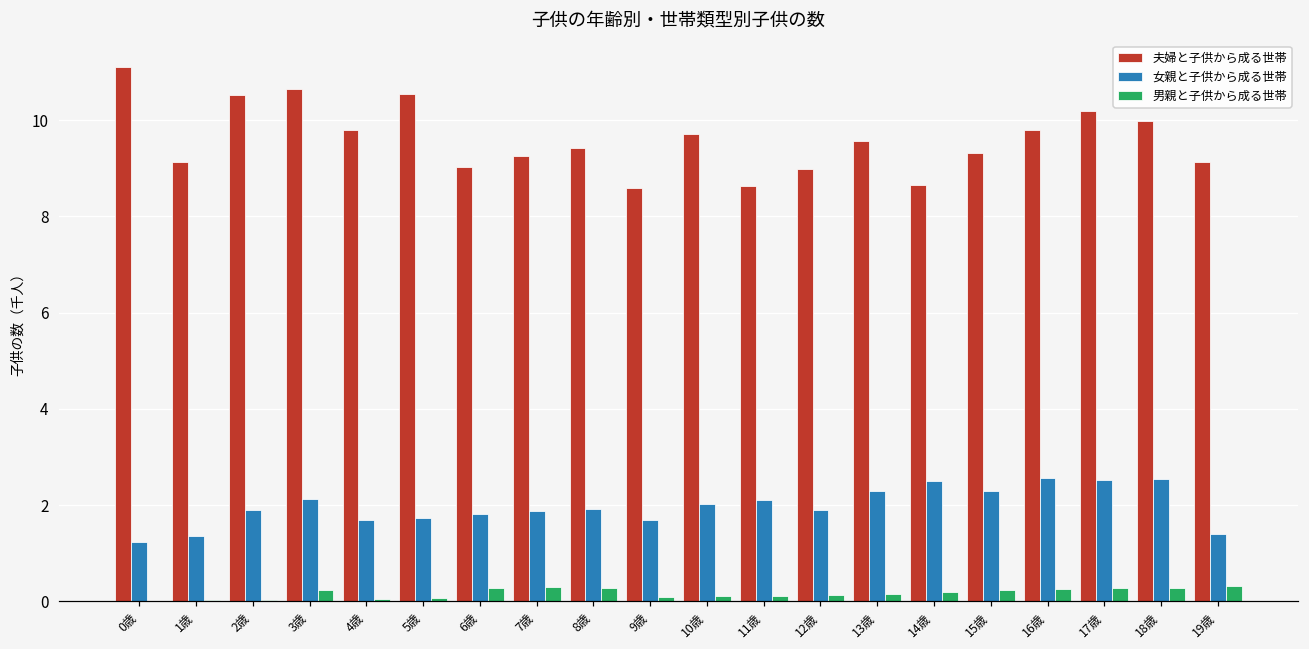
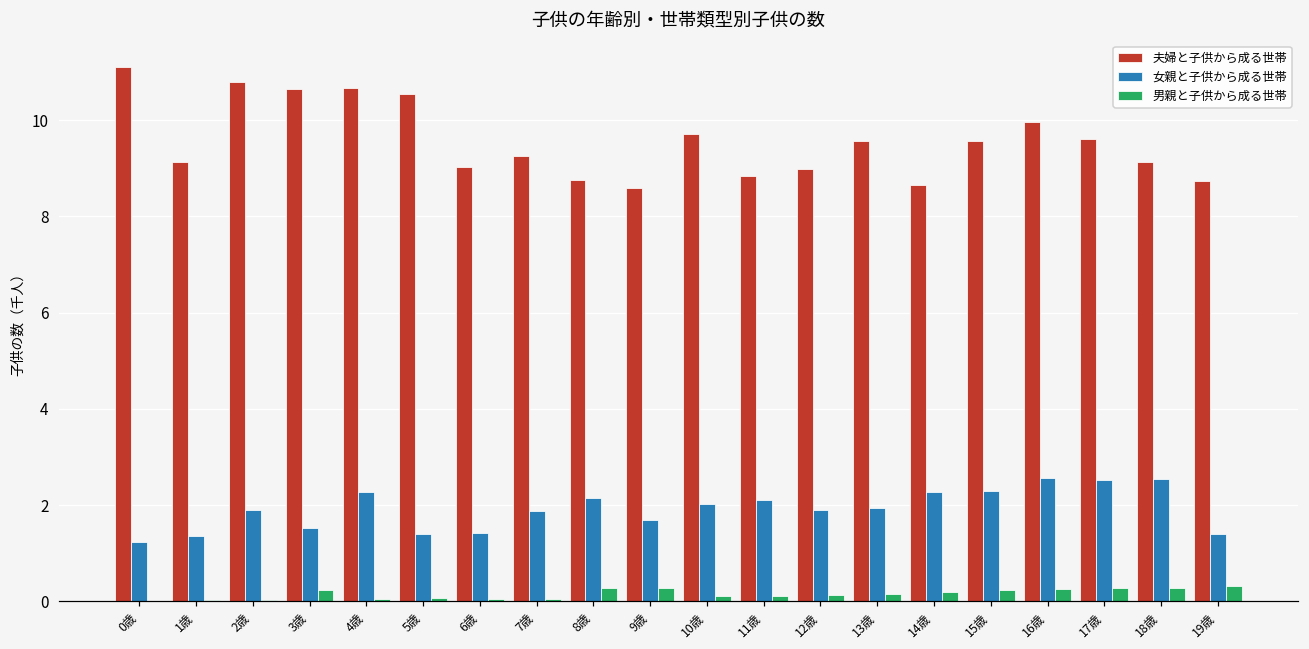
  {
    "夫婦と子供から成る世帯": {
      "0歳": 11.1,
      "1歳": 9.1,
-     "2歳": 10.5,
+     "2歳": 10.8,
      "3歳": 10.7,
-     "4歳": 9.8,
+     "4歳": 10.7,
      "5歳": 10.5,
      "6歳": 9.0,
      "7歳": 9.2,
-     "8歳": 9.4,
+     "8歳": 8.8,
      "9歳": 8.6,
      "10歳": 9.7,
-     "11歳": 8.6,
+     "11歳": 8.8,
      "12歳": 9.0,
      "13歳": 9.6,
      "14歳": 8.7,
-     "15歳": 9.3,
-     "16歳": 9.8,
-     "17歳": 10.2,
-     "18歳": 10.0,
-     "19歳": 9.1
+     "15歳": 9.6,
+     "16歳": 10.0,
+     "17歳": 9.6,
+     "18歳": 9.1,
+     "19歳": 8.7
    },
    "女親と子供から成る世帯": {
      "0歳": 1.2,
      "1歳": 1.4,
      "2歳": 1.9,
-     "3歳": 2.1,
-     "4歳": 1.7,
-     "5歳": 1.7,
-     "6歳": 1.8,
+     "3歳": 1.5,
+     "4歳": 2.3,
+     "5歳": 1.4,
+     "6歳": 1.4,
      "7歳": 1.9,
-     "8歳": 1.9,
+     "8歳": 2.1,
      "9歳": 1.7,
      "10歳": 2.0,
      "11歳": 2.1,
      "12歳": 1.9,
-     "13歳": 2.3,
-     "14歳": 2.5,
+     "13歳": 1.9,
+     "14歳": 2.3,
      "15歳": 2.3,
      "16歳": 2.6,
      "17歳": 2.5,
      "18歳": 2.5,
      "19歳": 1.4
    },
    "男親と子供から成る世帯": {
      "3歳": 0.2,
      "5歳": 0.1,
-     "6歳": 0.3,
-     "7歳": 0.3,
+     "6歳": 0.1,
+     "7歳": 0.1,
      "8歳": 0.3,
-     "9歳": 0.1,
+     "9歳": 0.3,
      "10歳": 0.1,
      "11歳": 0.1,
      "12歳": 0.1,
      "13歳": 0.2,
      "14歳": 0.2,
      "15歳": 0.2,
      "16歳": 0.3,
      "17歳": 0.3,
      "18歳": 0.3,
      "19歳": 0.3
    }
  }
